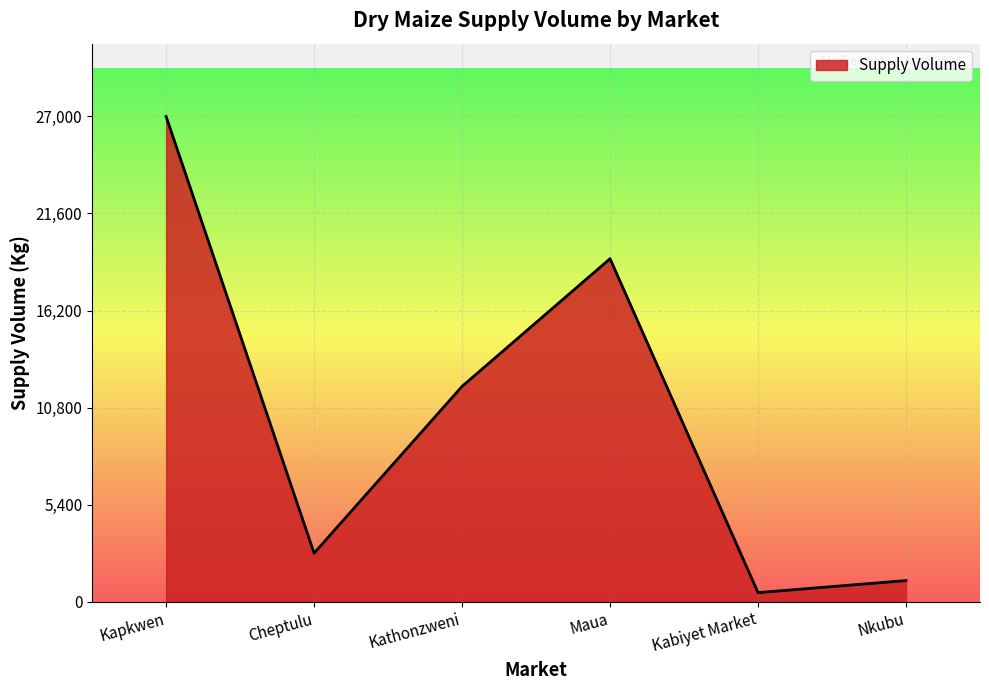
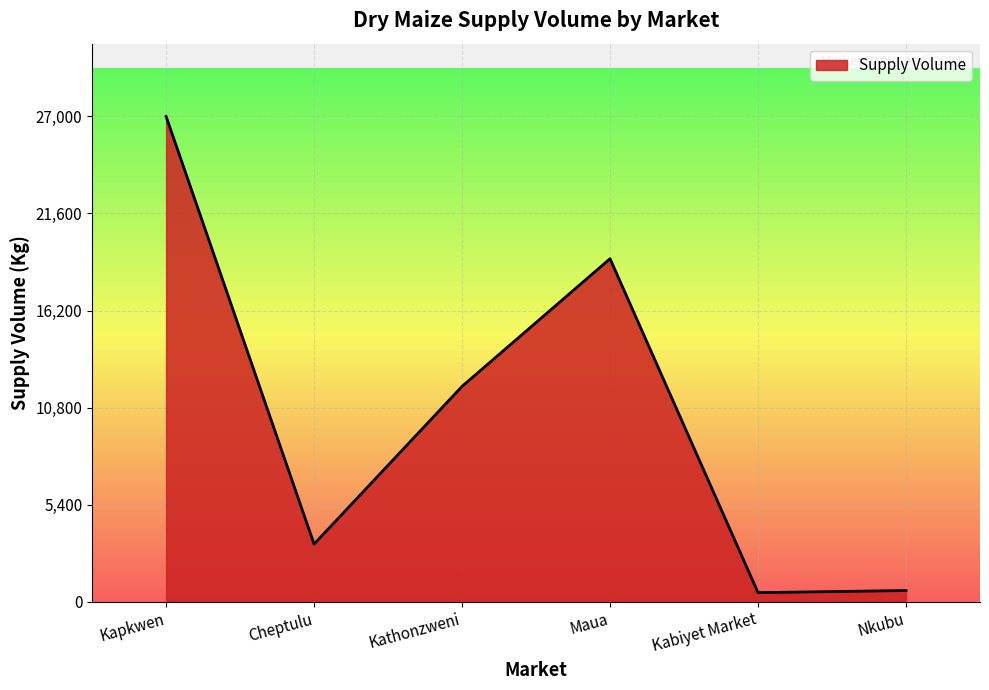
  {
    "Kapkwen": "27,000",
-   "Cheptulu": "2,700",
+   "Cheptulu": "3,200",
    "Kathonzweni": "12,000",
    "Maua": "19,100",
    "Kabiyet Market": "500",
-   "Nkubu": "1,200"
+   "Nkubu": "600"
  }
